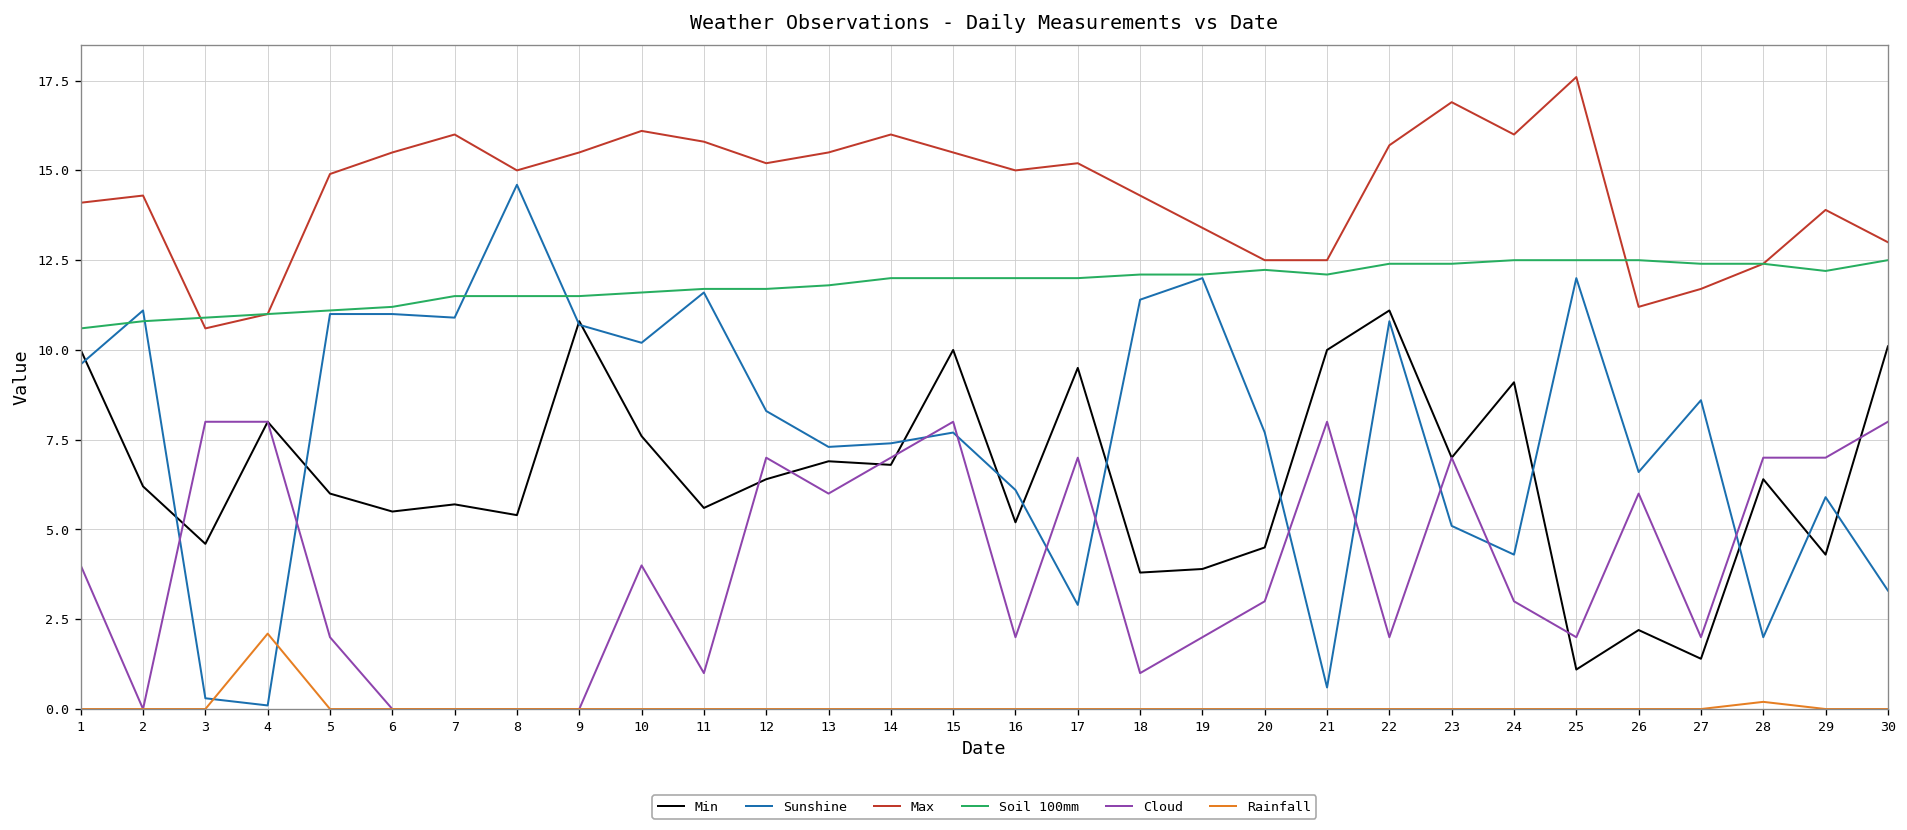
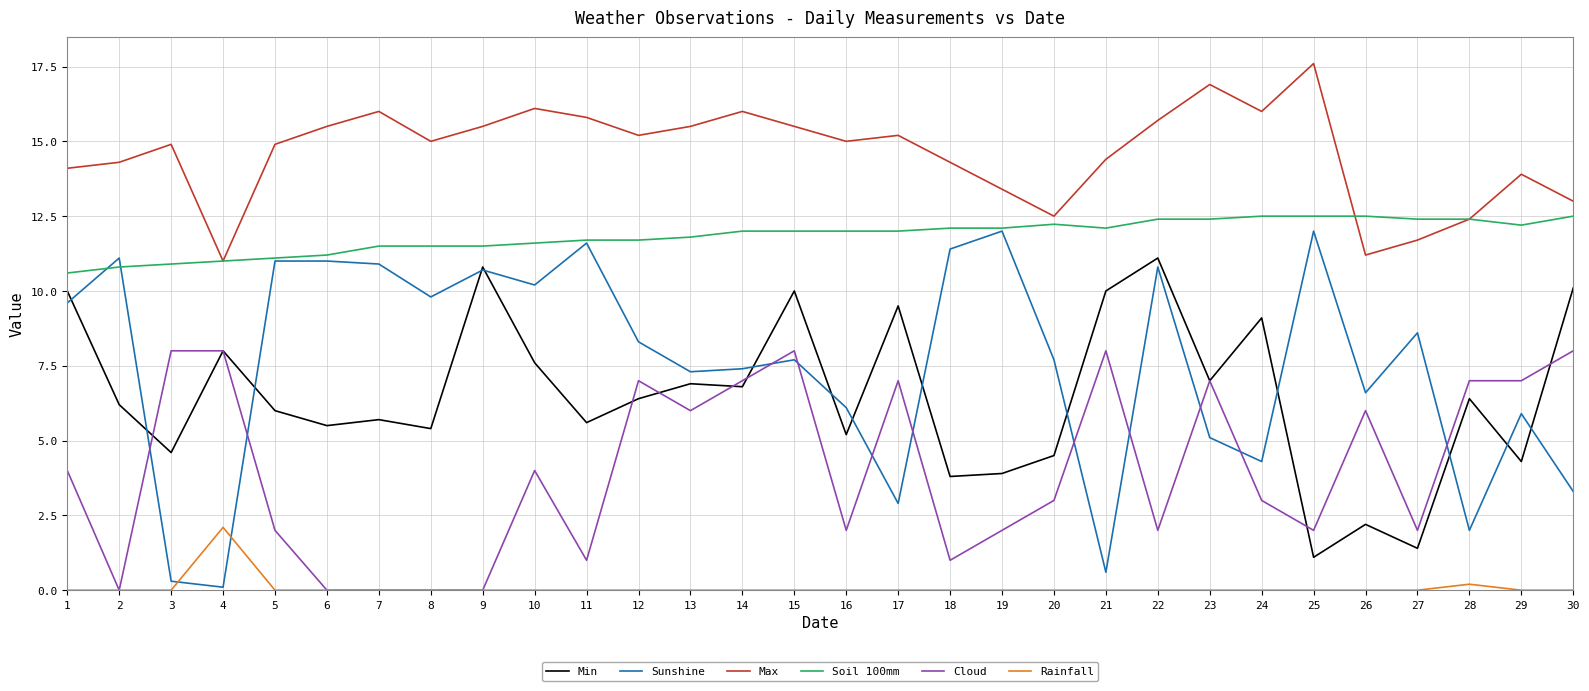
  {
    "Min": {
      "1": 10.0,
      "2": 6.2,
      "3": 4.6,
      "5": 6.0,
      "6": 5.5,
      "7": 5.7,
      "8": 5.4,
      "9": 10.8,
      "10": 7.6,
      "11": 5.6,
      "12": 6.4,
      "13": 6.9,
      "14": 6.8,
      "15": 10.0,
      "16": 5.2,
      "17": 9.5,
      "18": 3.8,
      "19": 3.9,
      "20": 4.5,
      "21": 10.0,
      "22": 11.1,
      "24": 9.1,
      "25": 1.1,
      "26": 2.2,
      "27": 1.4,
      "28": 6.4,
      "29": 4.3,
      "30": 10.1
    },
    "Sunshine": {
      "1": 9.6,
      "2": 11.1,
      "3": 0.3,
      "4": 0.1,
      "5": 11.0,
      "6": 11.0,
      "7": 10.9,
-     "8": 14.6,
+     "8": 9.8,
      "9": 10.7,
      "10": 10.2,
      "11": 11.6,
      "12": 8.3,
      "13": 7.3,
      "14": 7.4,
      "15": 7.7,
      "16": 6.1,
      "17": 2.9,
      "18": 11.4,
      "19": 12.0,
      "20": 7.7,
      "21": 0.6,
      "22": 10.8,
      "23": 5.1,
      "24": 4.3,
      "25": 12.0,
      "26": 6.6,
      "27": 8.6,
      "28": 2.0,
      "29": 5.9,
      "30": 3.3
    },
    "Max": {
      "1": 14.1,
      "2": 14.3,
-     "3": 10.6,
+     "3": 14.9,
      "5": 14.9,
      "6": 15.5,
      "7": 16.0,
      "8": 15.0,
      "9": 15.5,
      "10": 16.1,
      "11": 15.8,
      "12": 15.2,
      "13": 15.5,
      "14": 16.0,
      "15": 15.5,
      "16": 15.0,
      "17": 15.2,
      "18": 14.3,
      "19": 13.4,
      "20": 12.5,
-     "21": 12.5,
+     "21": 14.4,
      "22": 15.7,
      "23": 16.9,
      "24": 16.0,
      "25": 17.6,
      "26": 11.2,
      "27": 11.7,
      "29": 13.9,
      "30": 13.0
    },
    "Soil 100mm": {
      "1": 10.6,
      "2": 10.8,
      "3": 10.9,
      "5": 11.1,
      "6": 11.2,
      "7": 11.5,
      "8": 11.5,
      "9": 11.5,
      "10": 11.6,
      "11": 11.7,
      "12": 11.7,
      "13": 11.8,
      "14": 12.0,
      "15": 12.0,
      "16": 12.0,
      "17": 12.0,
      "18": 12.1,
      "19": 12.1,
      "20": 12.2,
      "21": 12.1,
      "22": 12.4,
      "23": 12.4,
      "24": 12.5,
      "25": 12.5,
      "26": 12.5,
      "27": 12.4,
      "29": 12.2,
      "30": 12.5
    },
    "Cloud": {
      "1": 4.0,
      "3": 8.0,
      "5": 2.0,
      "10": 4.0,
      "11": 1.0,
      "12": 7.0,
      "13": 6.0,
      "14": 7.0,
      "15": 8.0,
      "16": 2.0,
      "17": 7.0,
      "18": 1.0,
      "19": 2.0,
      "20": 3.0,
      "21": 8.0,
      "22": 2.0,
      "24": 3.0,
      "25": 2.0,
      "26": 6.0,
      "27": 2.0,
      "28": 7.0,
      "29": 7.0,
      "30": 8.0
    },
    "Rainfall": {
      "1": 0.0,
      "3": 0.0,
      "4": 2.1,
      "5": 0.0,
      "10": 0.0,
      "11": 0.0,
      "12": 0.0,
      "13": 0.0,
      "14": 0.0,
      "15": 0.0,
      "16": 0.0,
      "17": 0.0,
      "18": 0.0,
      "19": 0.0,
      "20": 0.0,
      "21": 0.0,
      "22": 0.0,
      "23": 0.0,
      "24": 0.0,
      "25": 0.0,
      "26": 0.0,
      "27": 0.0,
      "28": 0.2,
      "29": 0.0,
      "30": 0.0
    }
  }
